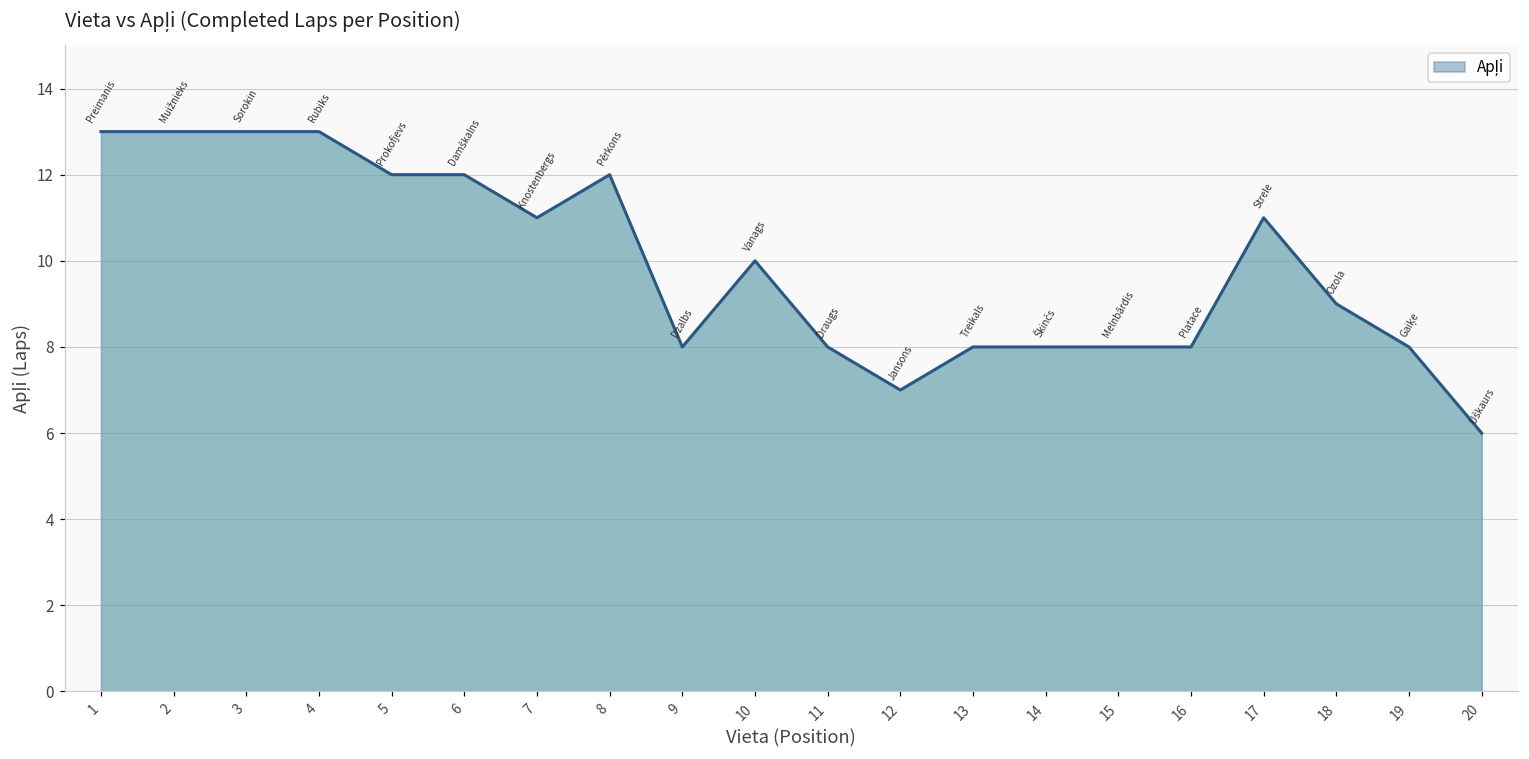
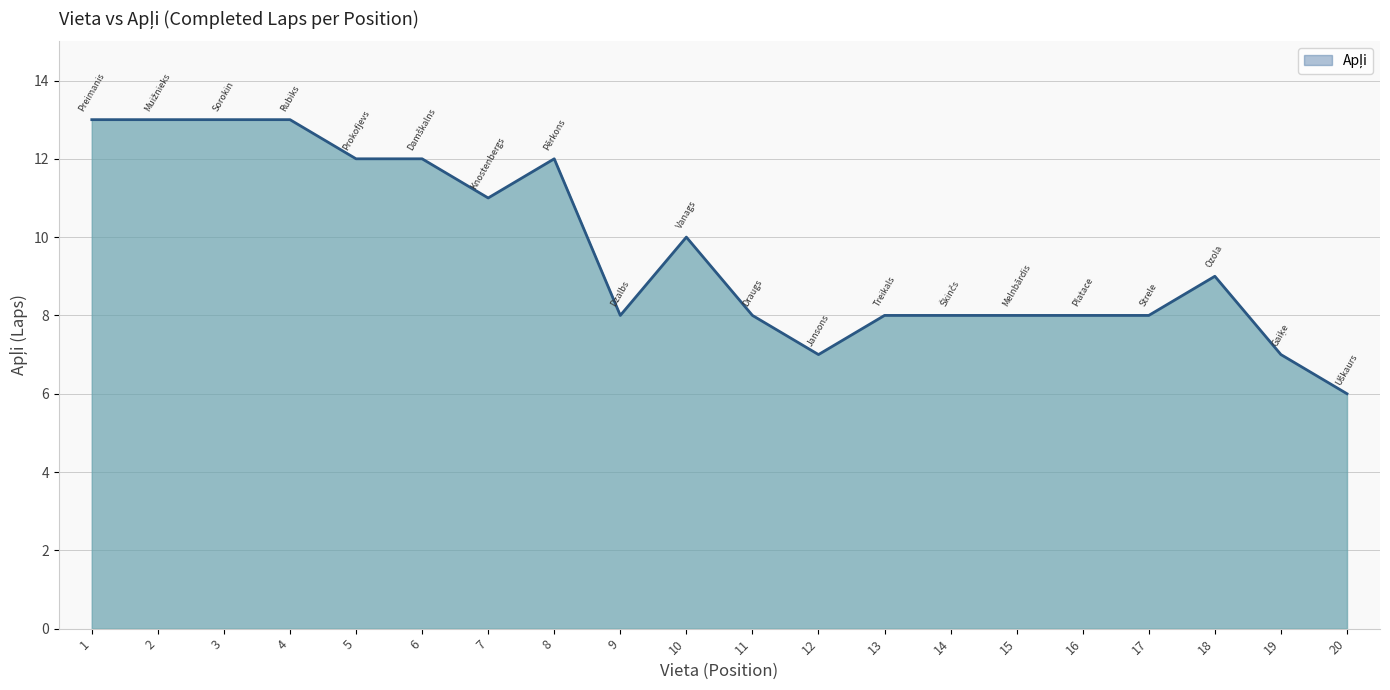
  {
    "1": 13,
    "2": 13,
    "3": 13,
    "4": 13,
    "5": 12,
    "6": 12,
    "7": 11,
    "8": 12,
    "9": 8,
    "10": 10,
    "11": 8,
    "12": 7,
    "13": 8,
    "14": 8,
    "15": 8,
    "16": 8,
-   "17": 11,
+   "17": 8,
    "18": 9,
-   "19": 8,
+   "19": 7,
    "20": 6
  }
